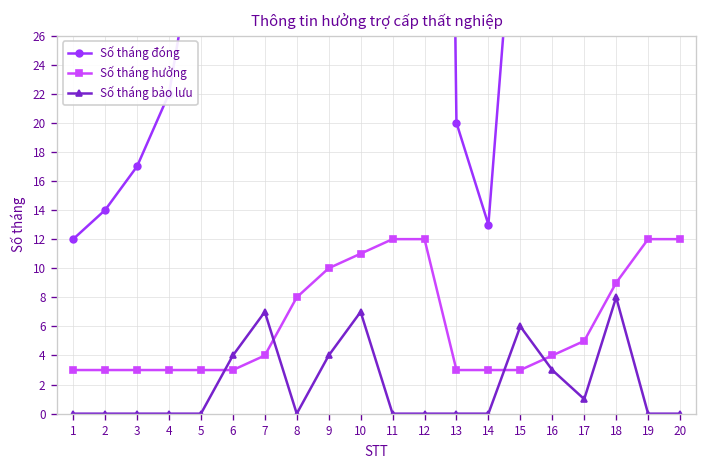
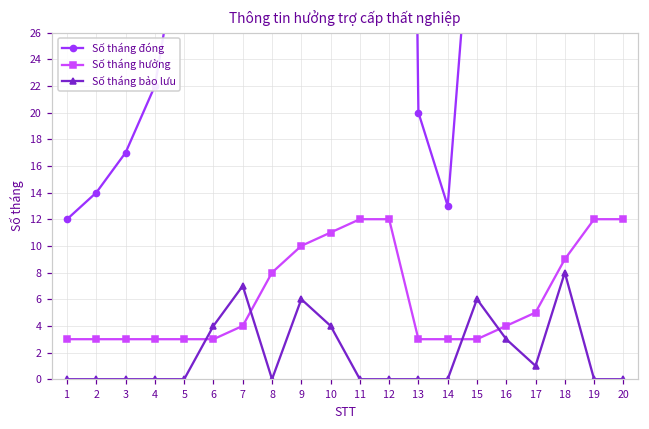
  {
    "Số tháng bảo lưu": {
      "1": 0,
      "2": 0,
      "3": 0,
      "4": 0,
      "5": 0,
      "6": 4,
      "7": 7,
      "8": 0,
-     "9": 4,
-     "10": 7,
+     "9": 6,
+     "10": 4,
      "11": 0,
      "12": 0,
      "13": 0,
      "14": 0,
      "15": 6,
      "16": 3,
      "17": 1,
      "18": 8,
      "19": 0,
      "20": 0
    }
  }
